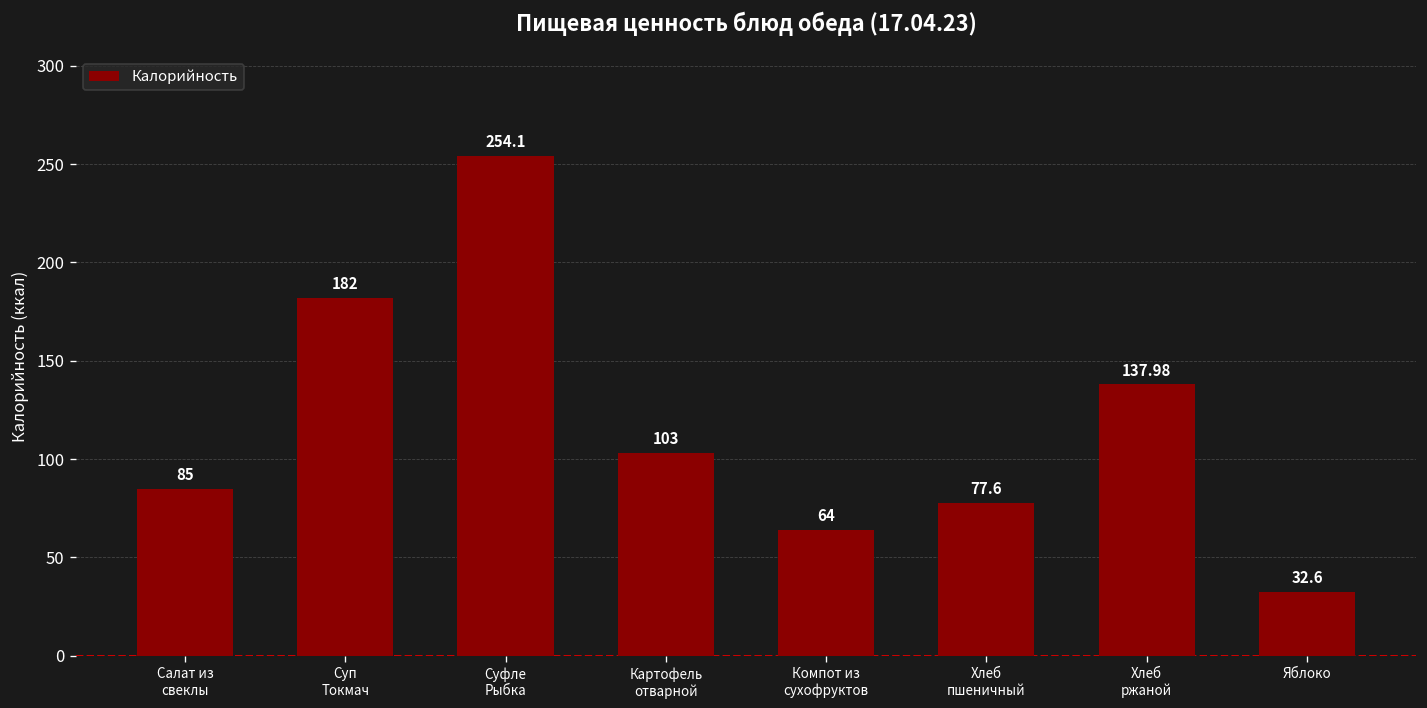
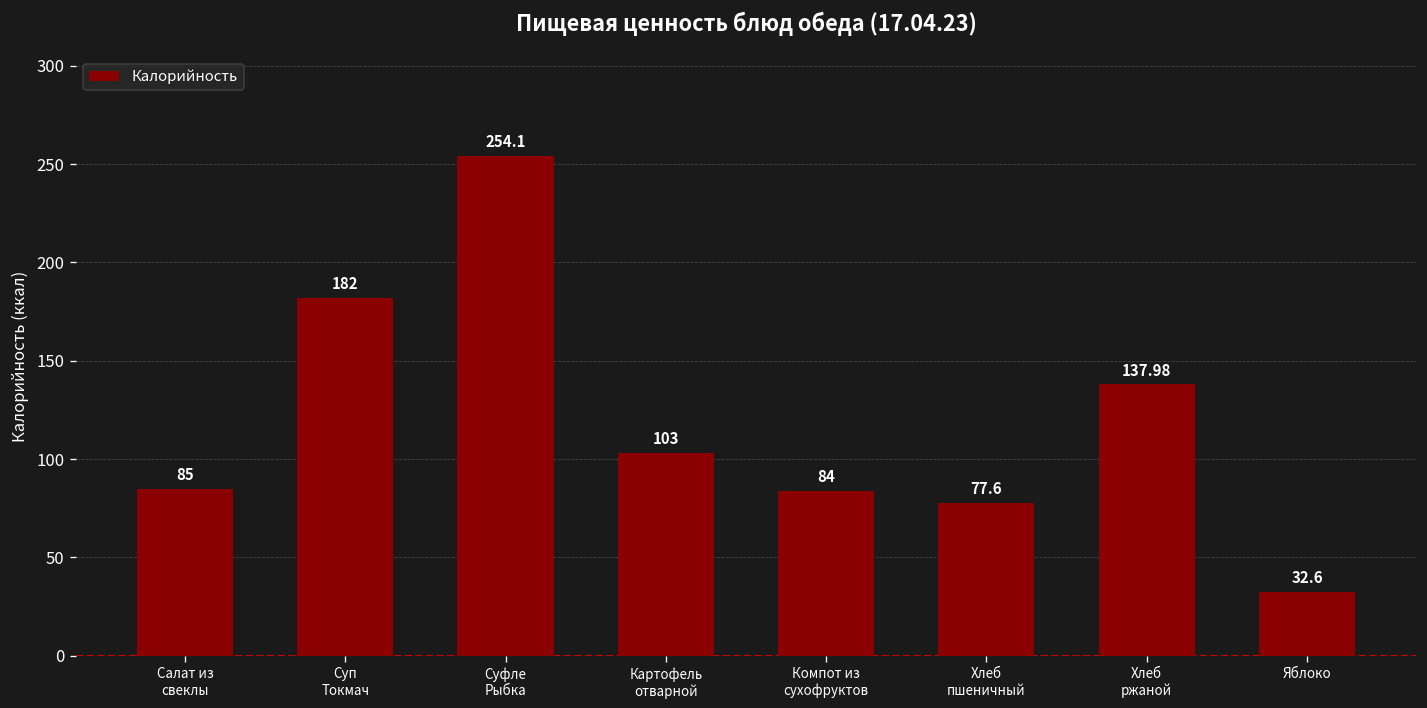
  {
    "Салат из свеклы": 85,
    "Суп Токмач": 182,
    "Суфле Рыбка": 254.1,
    "Картофель отварной": 103,
-   "Компот из сухофруктов": 64,
+   "Компот из сухофруктов": 84,
    "Хлеб пшеничный": 77.6,
    "Хлеб ржаной": 137.98,
    "Яблоко": 32.6
  }
